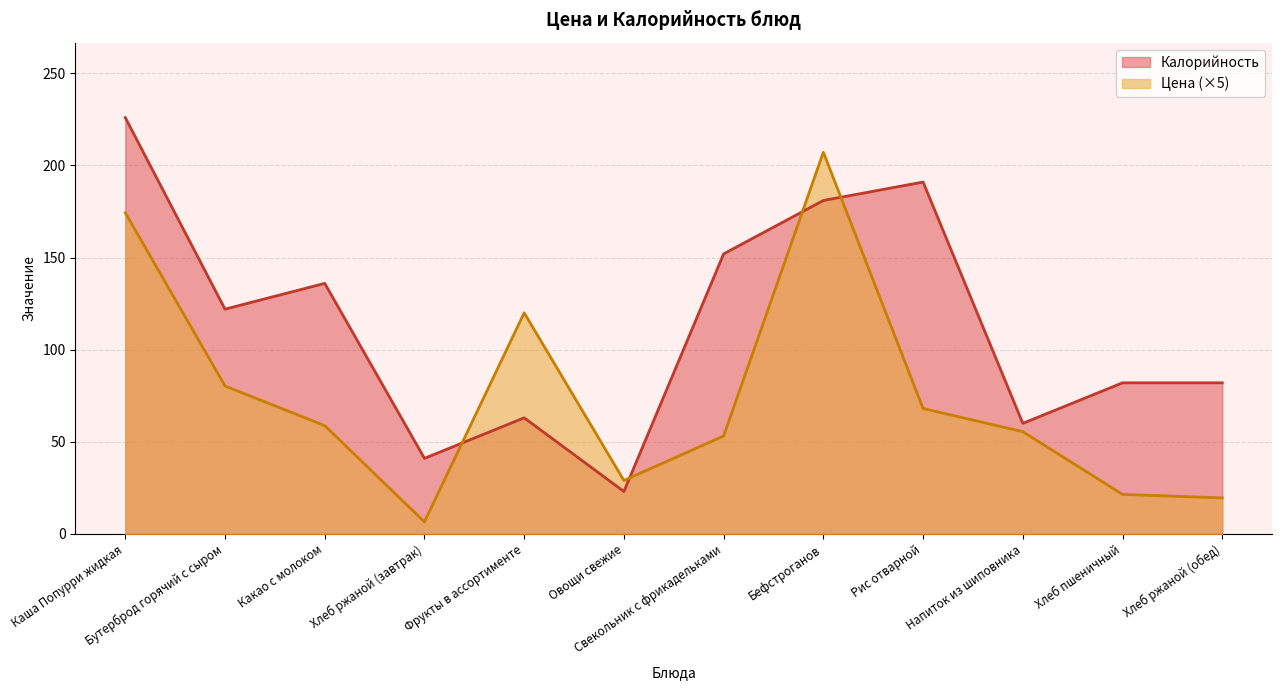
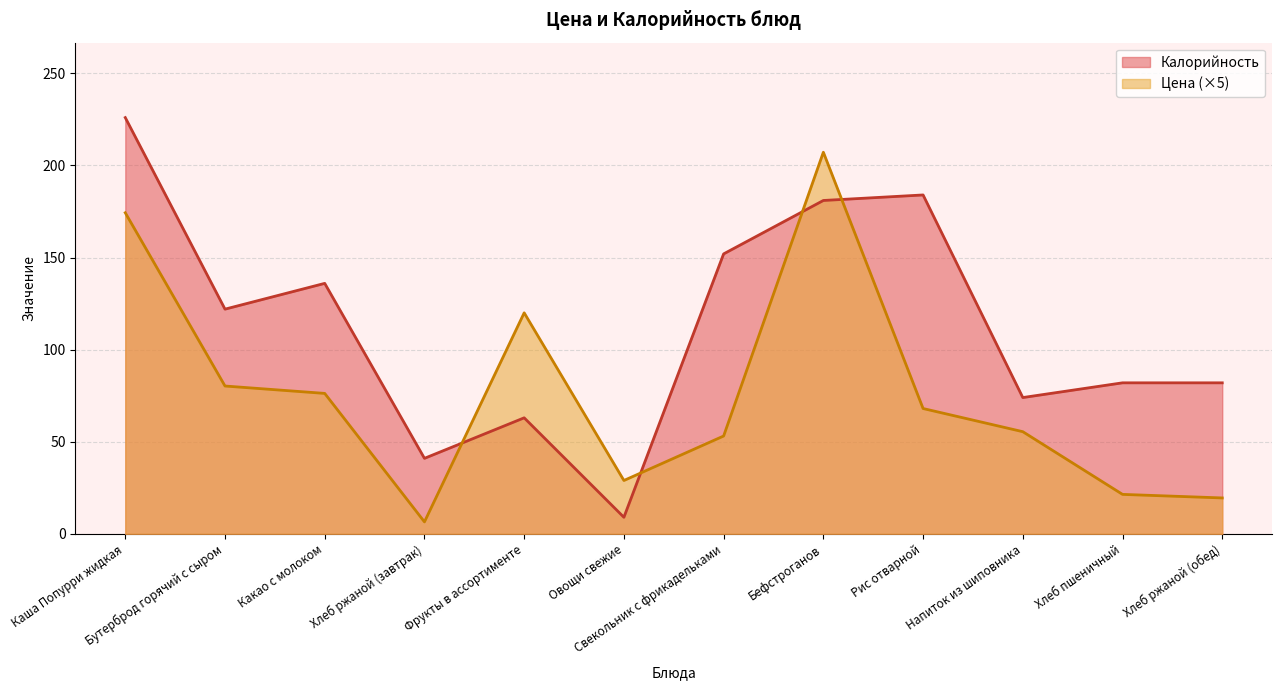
  {
    "Калорийность": {
      "Каша Попурри жидкая": 226,
      "Бутерброд горячий с сыром": 122,
      "Какао с молоком": 136,
      "Хлеб ржаной (завтрак)": 41,
      "Фрукты в ассортименте": 63,
-     "Овощи свежие": 23,
+     "Овощи свежие": 9,
      "Свекольник с фрикадельками": 152,
      "Бефстроганов": 181,
-     "Рис отварной": 191,
-     "Напиток из шиповника": 60,
+     "Рис отварной": 184,
+     "Напиток из шиповника": 74,
      "Хлеб пшеничный": 82,
      "Хлеб ржаной (обед)": 82
    },
    "Цена (×5)": {
      "Каша Попурри жидкая": 174,
      "Бутерброд горячий с сыром": 80,
-     "Какао с молоком": 59,
+     "Какао с молоком": 76,
      "Хлеб ржаной (завтрак)": 7,
      "Фрукты в ассортименте": 120,
      "Овощи свежие": 29,
      "Свекольник с фрикадельками": 53,
      "Бефстроганов": 207,
      "Рис отварной": 68,
      "Напиток из шиповника": 55,
      "Хлеб пшеничный": 21,
      "Хлеб ржаной (обед)": 20
    }
  }
